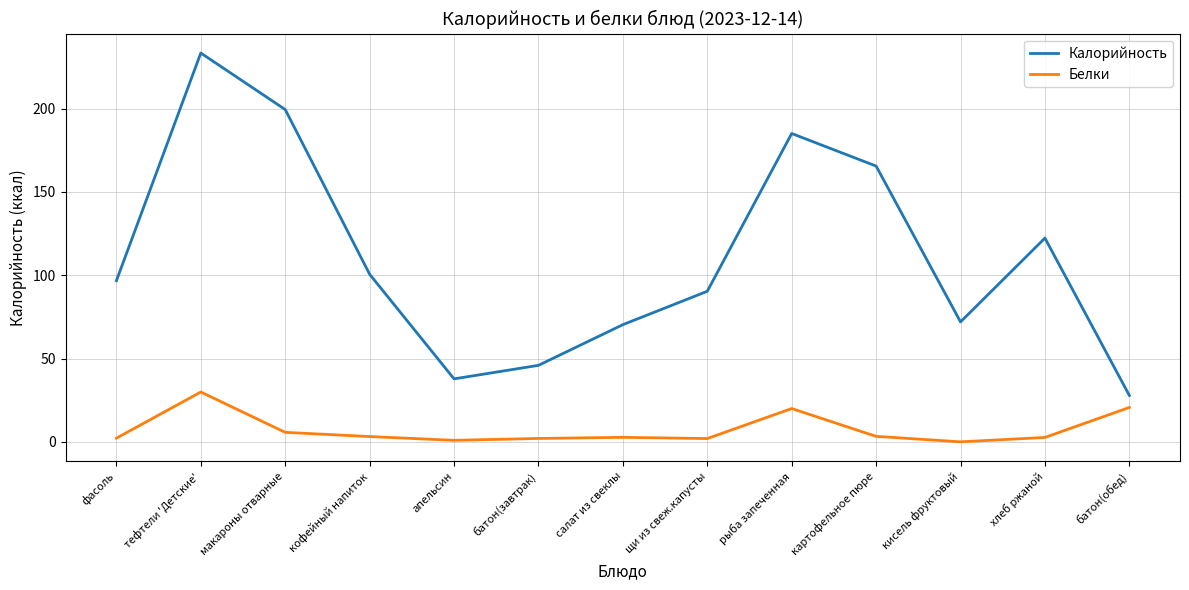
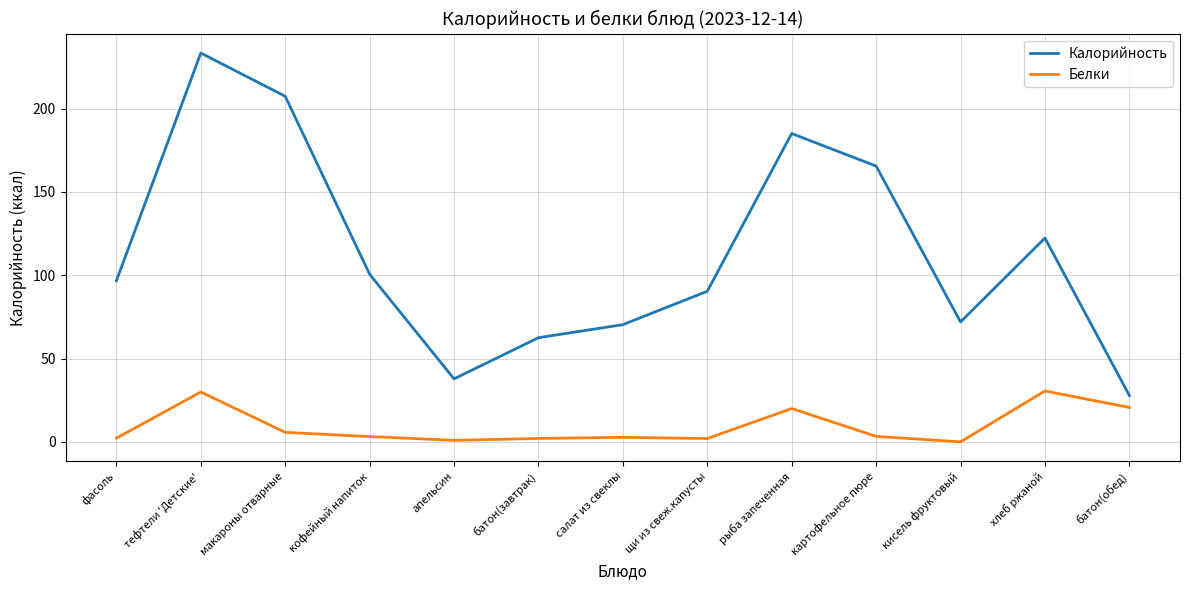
  {
    "Калорийность": {
      "фасоль": 97,
      "тефтели 'Детские'": 233,
-     "макароны отварные": 199,
+     "макароны отварные": 207,
      "кофейный напиток": 101,
      "апельсин": 38,
-     "батон(завтрак)": 46,
+     "батон(завтрак)": 63,
      "салат из свеклы": 70,
      "щи из свеж.капусты": 90,
      "рыба запеченная": 185,
      "картофельное пюре": 166,
      "кисель фруктовый": 72,
      "хлеб ржаной": 122,
      "батон(обед)": 28
    },
    "Белки": {
      "фасоль": 2,
      "тефтели 'Детские'": 30,
      "макароны отварные": 6,
      "кофейный напиток": 3,
      "апельсин": 1,
      "батон(завтрак)": 2,
      "салат из свеклы": 3,
      "щи из свеж.капусты": 2,
      "рыба запеченная": 20,
      "картофельное пюре": 3,
      "кисель фруктовый": 0,
-     "хлеб ржаной": 3,
+     "хлеб ржаной": 31,
      "батон(обед)": 21
    }
  }
